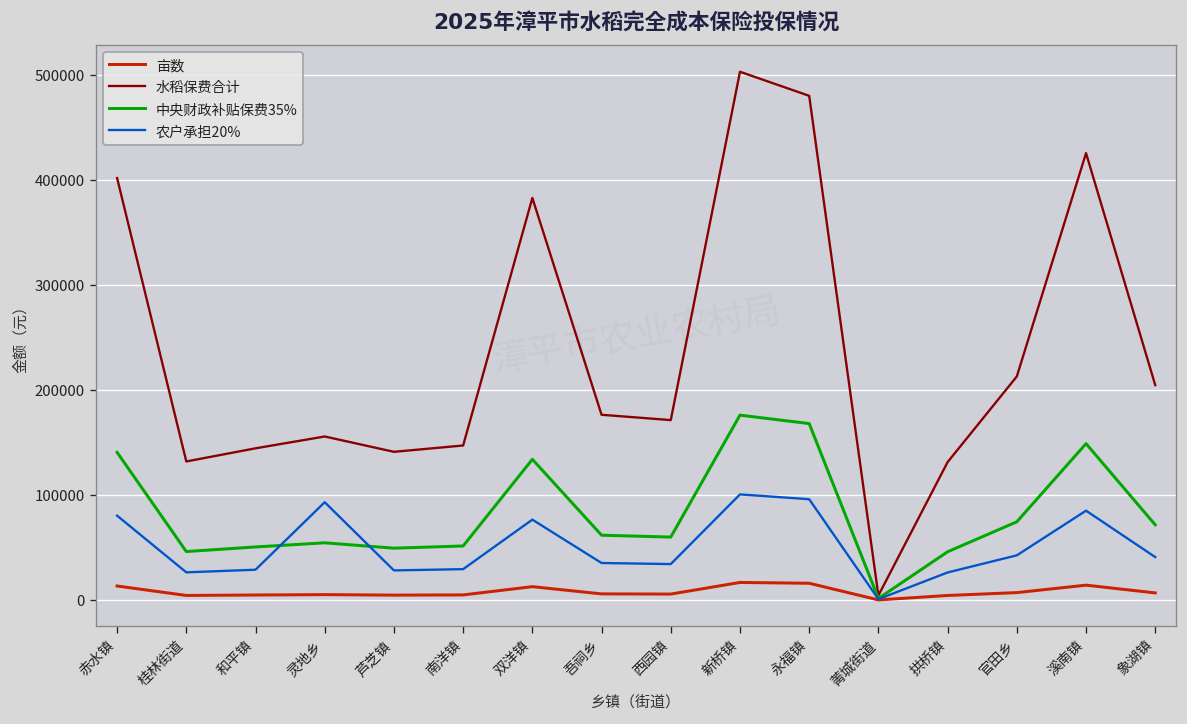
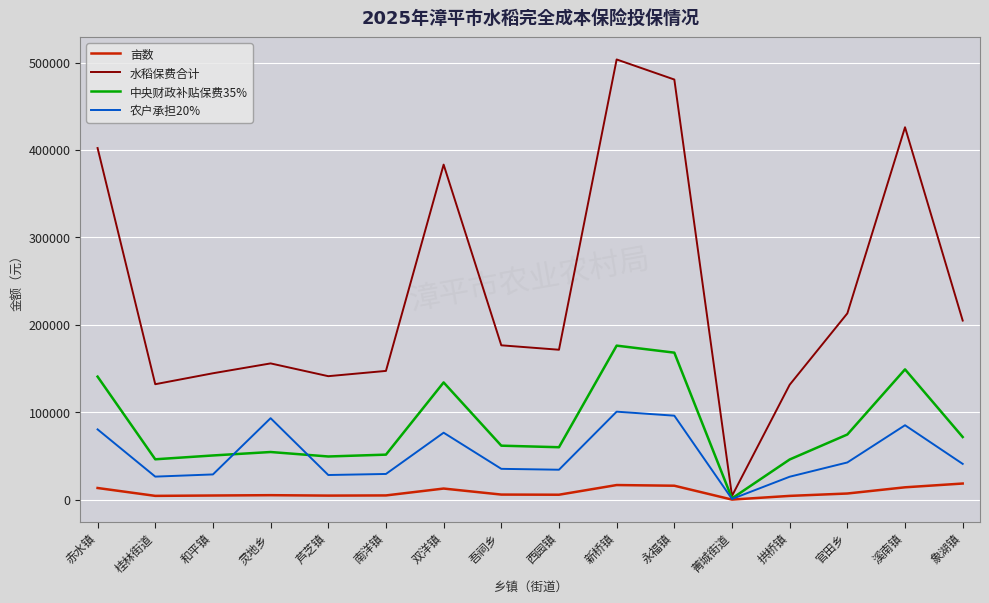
  {
    "亩数": {
      "赤水镇": 10000,
      "桂林街道": 0,
      "和平镇": 0,
      "灵地乡": 10000,
      "芦芝镇": 0,
      "南洋镇": 0,
      "双洋镇": 10000,
      "吾祠乡": 10000,
      "西园镇": 10000,
      "新桥镇": 20000,
      "永福镇": 20000,
      "拱桥镇": 0,
      "官田乡": 10000,
      "溪南镇": 10000,
-     "象湖镇": 10000
+     "象湖镇": 20000
    },
    "水稻保费合计": {
      "赤水镇": 400000,
      "桂林街道": 130000,
      "和平镇": 140000,
      "灵地乡": 160000,
      "芦芝镇": 140000,
      "南洋镇": 150000,
      "双洋镇": 380000,
      "吾祠乡": 180000,
      "西园镇": 170000,
      "新桥镇": 500000,
      "永福镇": 480000,
      "拱桥镇": 130000,
      "官田乡": 210000,
      "溪南镇": 430000,
      "象湖镇": 200000
    },
    "中央财政补贴保费35%": {
      "赤水镇": 140000,
      "桂林街道": 50000,
      "和平镇": 50000,
      "灵地乡": 50000,
      "芦芝镇": 50000,
      "南洋镇": 50000,
      "双洋镇": 130000,
      "吾祠乡": 60000,
      "西园镇": 60000,
      "新桥镇": 180000,
      "永福镇": 170000,
      "拱桥镇": 50000,
      "官田乡": 70000,
      "溪南镇": 150000,
      "象湖镇": 70000
    },
    "农户承担20%": {
      "赤水镇": 80000,
      "桂林街道": 30000,
      "和平镇": 30000,
      "灵地乡": 90000,
      "芦芝镇": 30000,
      "南洋镇": 30000,
      "双洋镇": 80000,
      "吾祠乡": 40000,
      "西园镇": 30000,
      "新桥镇": 100000,
      "永福镇": 100000,
      "拱桥镇": 30000,
      "官田乡": 40000,
      "溪南镇": 90000,
      "象湖镇": 40000
    }
  }
